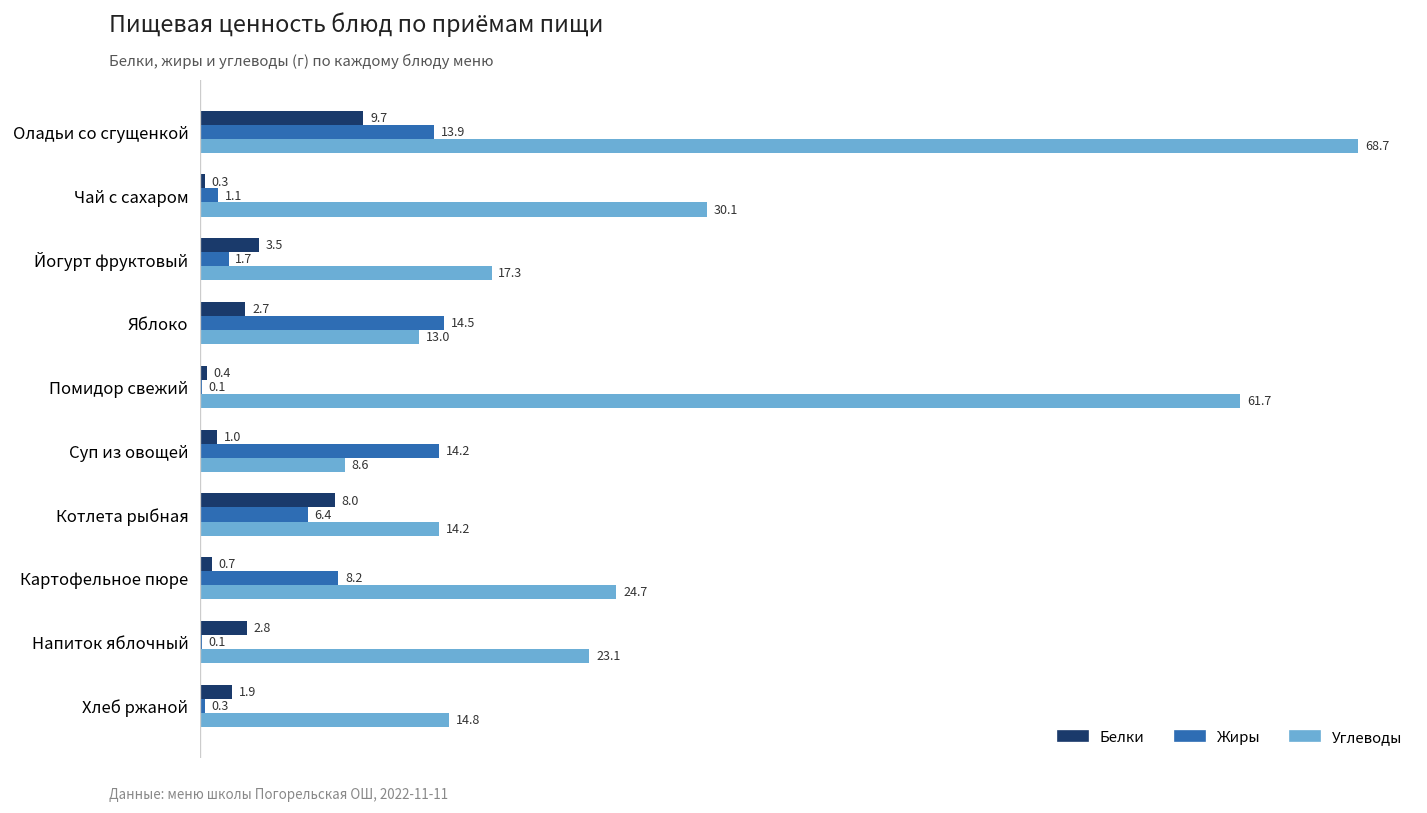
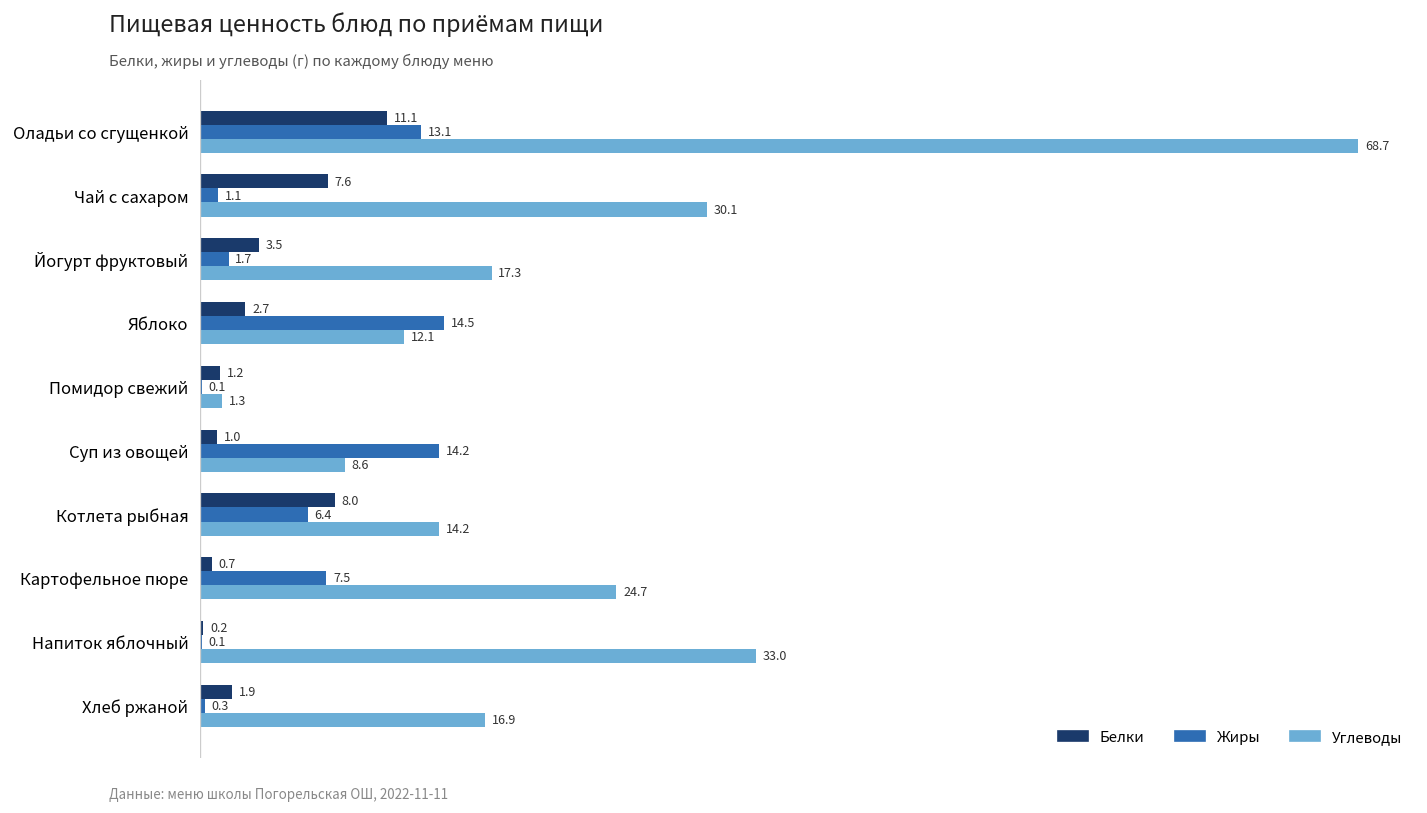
  {
    "Белки": {
-     "Оладьи со сгущенкой": 9.7,
-     "Чай с сахаром": 0.3,
+     "Оладьи со сгущенкой": 11.1,
+     "Чай с сахаром": 7.6,
      "Йогурт фруктовый": 3.5,
      "Яблоко": 2.7,
-     "Помидор свежий": 0.4,
+     "Помидор свежий": 1.2,
      "Суп из овощей": 1.0,
      "Котлета рыбная": 8.0,
      "Картофельное пюре": 0.7,
-     "Напиток яблочный": 2.8,
+     "Напиток яблочный": 0.2,
      "Хлеб ржаной": 1.9
    },
    "Жиры": {
-     "Оладьи со сгущенкой": 13.9,
+     "Оладьи со сгущенкой": 13.1,
      "Чай с сахаром": 1.1,
      "Йогурт фруктовый": 1.7,
      "Яблоко": 14.5,
      "Помидор свежий": 0.1,
      "Суп из овощей": 14.2,
      "Котлета рыбная": 6.4,
-     "Картофельное пюре": 8.2,
+     "Картофельное пюре": 7.5,
      "Напиток яблочный": 0.1,
      "Хлеб ржаной": 0.3
    },
    "Углеводы": {
      "Оладьи со сгущенкой": 68.7,
      "Чай с сахаром": 30.1,
      "Йогурт фруктовый": 17.3,
-     "Яблоко": 13.0,
-     "Помидор свежий": 61.7,
+     "Яблоко": 12.1,
+     "Помидор свежий": 1.3,
      "Суп из овощей": 8.6,
      "Котлета рыбная": 14.2,
      "Картофельное пюре": 24.7,
-     "Напиток яблочный": 23.1,
-     "Хлеб ржаной": 14.8
+     "Напиток яблочный": 33.0,
+     "Хлеб ржаной": 16.9
    }
  }
